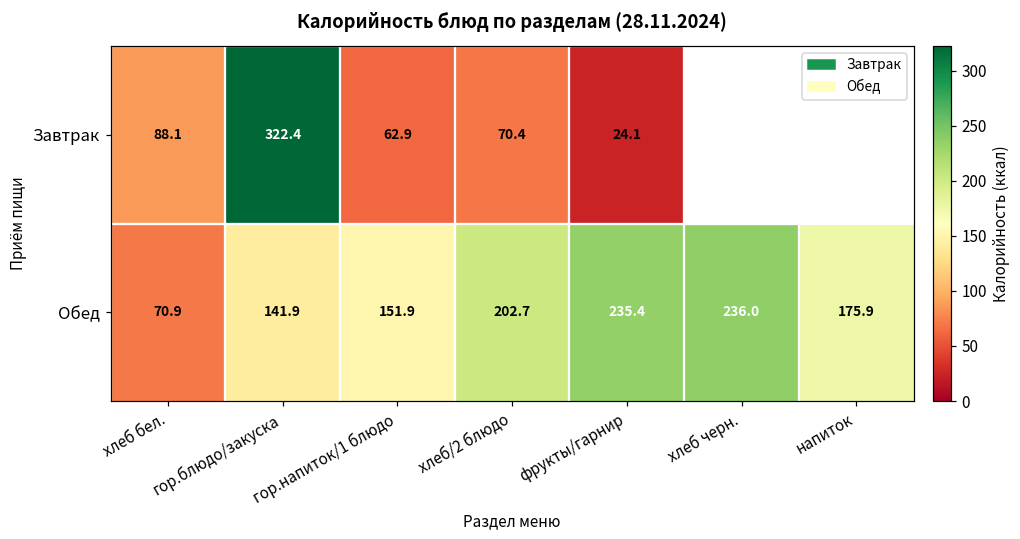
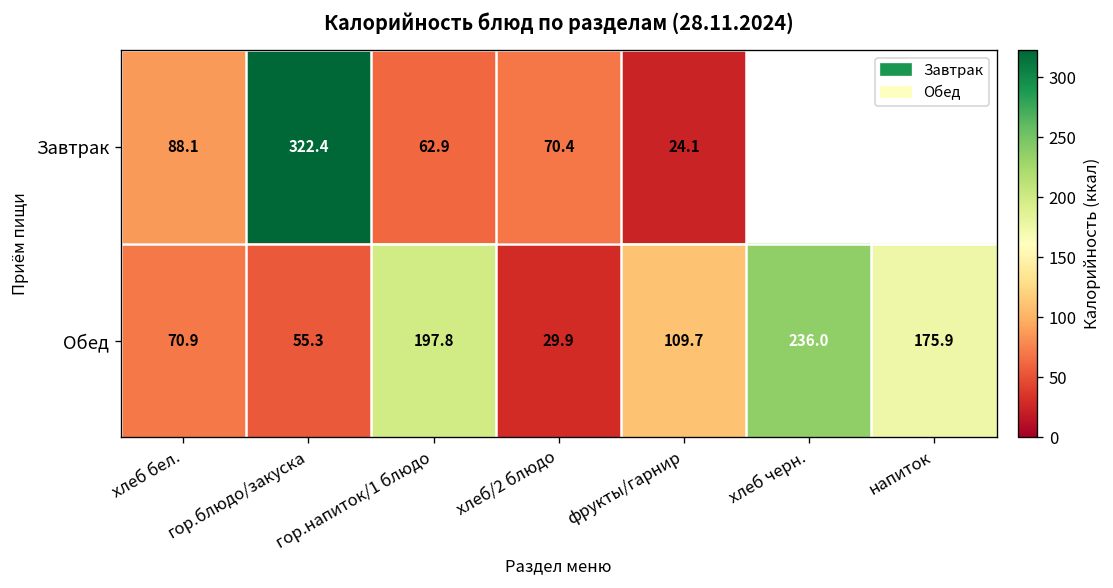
  {
    "Завтрак": {
      "хлеб бел.": 88.1,
      "гор.блюдо/закуска": 322.4,
      "гор.напиток/1 блюдо": 62.9,
      "хлеб/2 блюдо": 70.4,
      "фрукты/гарнир": 24.1
    },
    "Обед": {
      "хлеб бел.": 70.9,
-     "гор.блюдо/закуска": 141.9,
-     "гор.напиток/1 блюдо": 151.9,
-     "хлеб/2 блюдо": 202.7,
-     "фрукты/гарнир": 235.4,
+     "гор.блюдо/закуска": 55.3,
+     "гор.напиток/1 блюдо": 197.8,
+     "хлеб/2 блюдо": 29.9,
+     "фрукты/гарнир": 109.7,
      "хлеб черн.": 236.0,
      "напиток": 175.9
    }
  }
